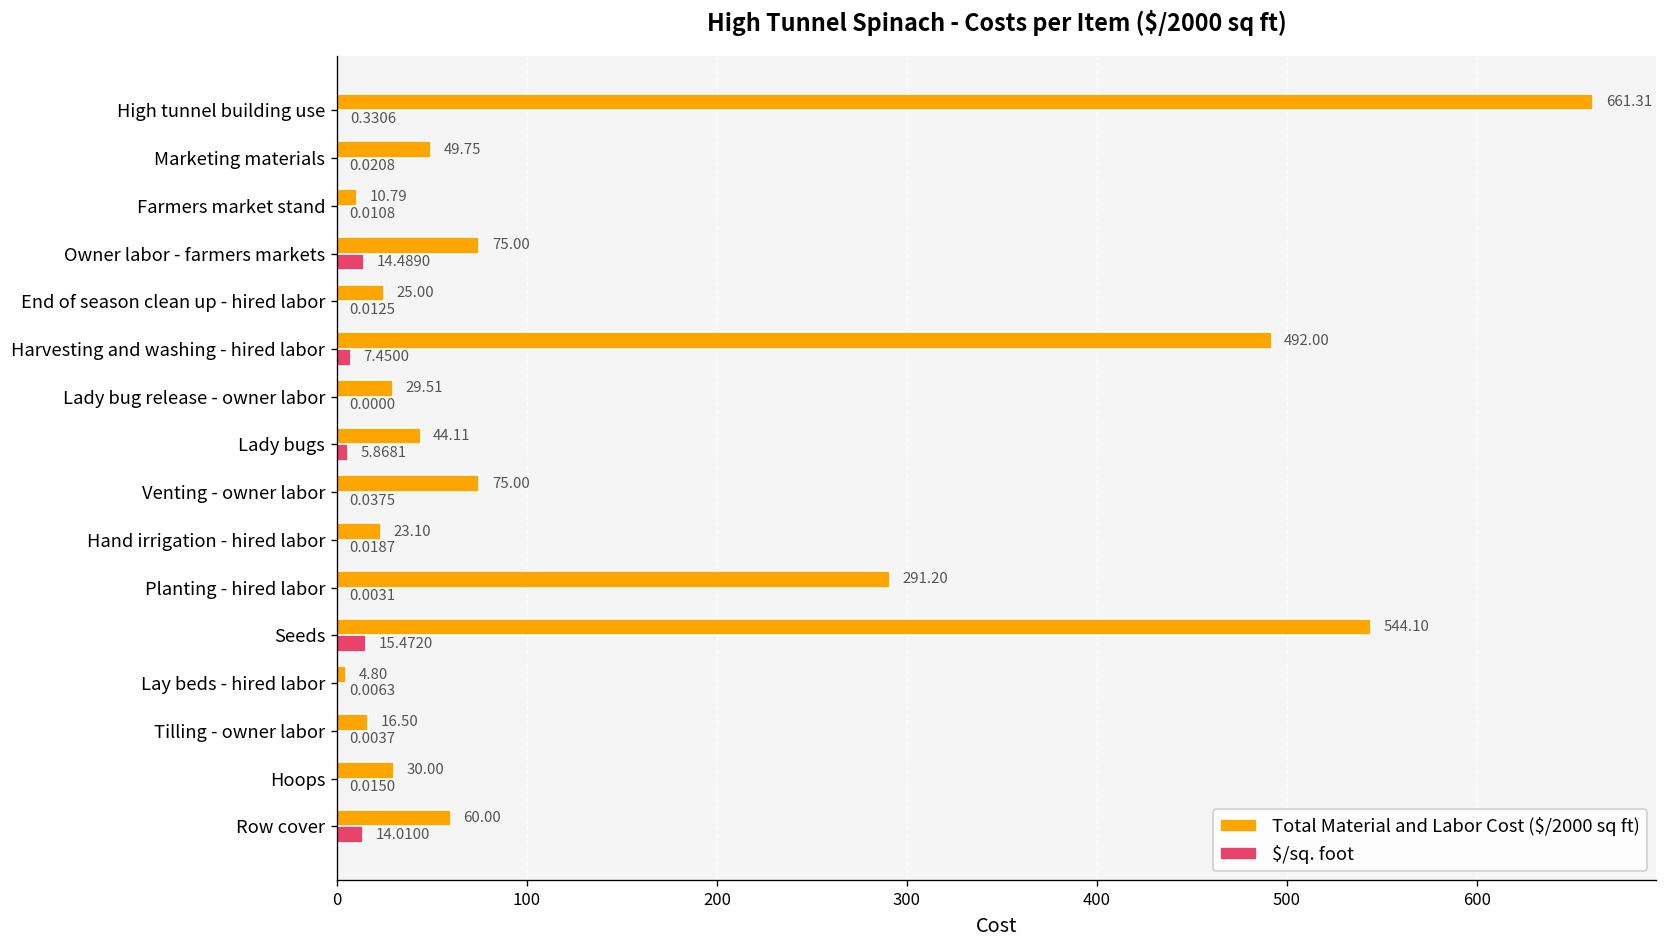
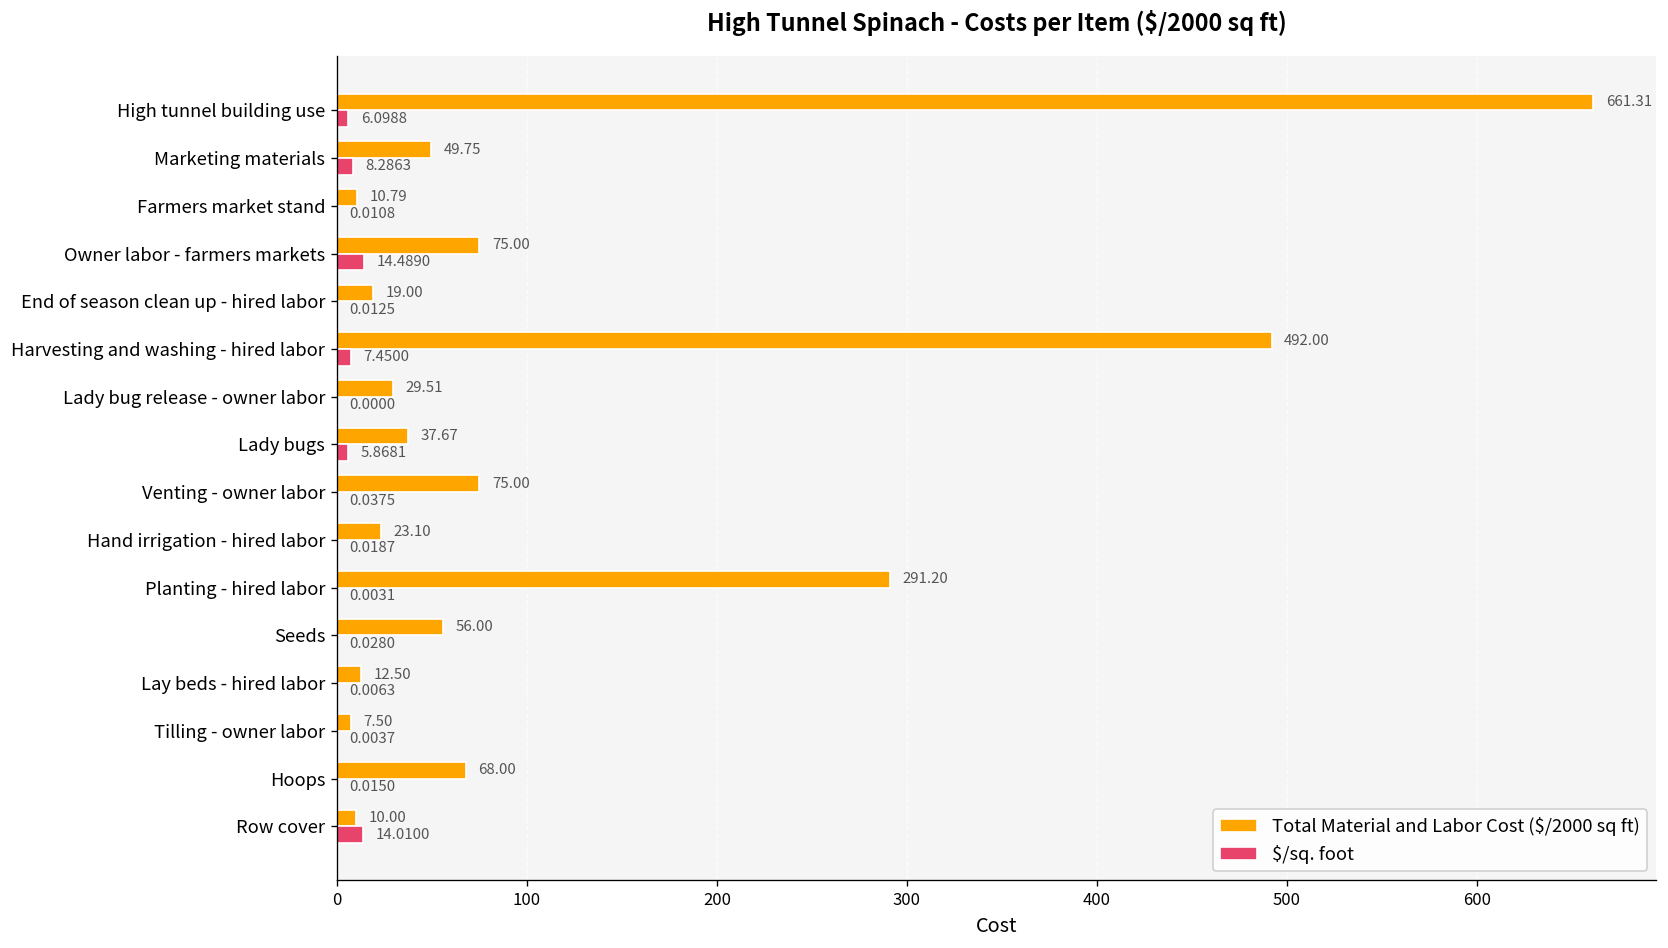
  {
    "Total Material and Labor Cost ($/2000 sq ft)": {
      "High tunnel building use": 661.31,
      "Marketing materials": 49.75,
      "Farmers market stand": 10.79,
      "Owner labor - farmers markets": 75.00,
-     "End of season clean up - hired labor": 25.00,
+     "End of season clean up - hired labor": 19.00,
      "Harvesting and washing - hired labor": 492.00,
      "Lady bug release - owner labor": 29.51,
-     "Lady bugs": 44.11,
+     "Lady bugs": 37.67,
      "Venting - owner labor": 75.00,
      "Hand irrigation - hired labor": 23.10,
      "Planting - hired labor": 291.20,
-     "Seeds": 544.10,
-     "Lay beds - hired labor": 4.80,
-     "Tilling - owner labor": 16.50,
-     "Hoops": 30.00,
-     "Row cover": 60.00
+     "Seeds": 56.00,
+     "Lay beds - hired labor": 12.50,
+     "Tilling - owner labor": 7.50,
+     "Hoops": 68.00,
+     "Row cover": 10.00
    },
    "$/sq. foot": {
-     "High tunnel building use": 0.3306,
-     "Marketing materials": 0.0208,
+     "High tunnel building use": 6.0988,
+     "Marketing materials": 8.2863,
      "Farmers market stand": 0.0108,
      "Owner labor - farmers markets": 14.4890,
      "End of season clean up - hired labor": 0.0125,
      "Harvesting and washing - hired labor": 7.4500,
      "Lady bug release - owner labor": 0.0000,
      "Lady bugs": 5.8681,
      "Venting - owner labor": 0.0375,
      "Hand irrigation - hired labor": 0.0187,
      "Planting - hired labor": 0.0031,
-     "Seeds": 15.4720,
+     "Seeds": 0.0280,
      "Lay beds - hired labor": 0.0063,
      "Tilling - owner labor": 0.0037,
      "Hoops": 0.0150,
      "Row cover": 14.0100
    }
  }
